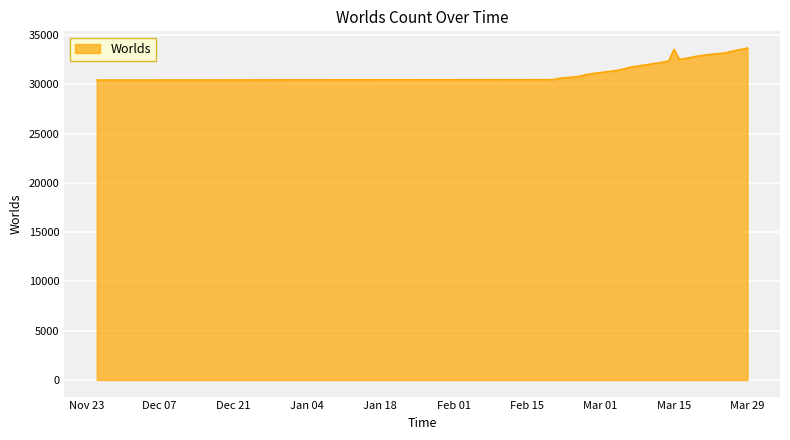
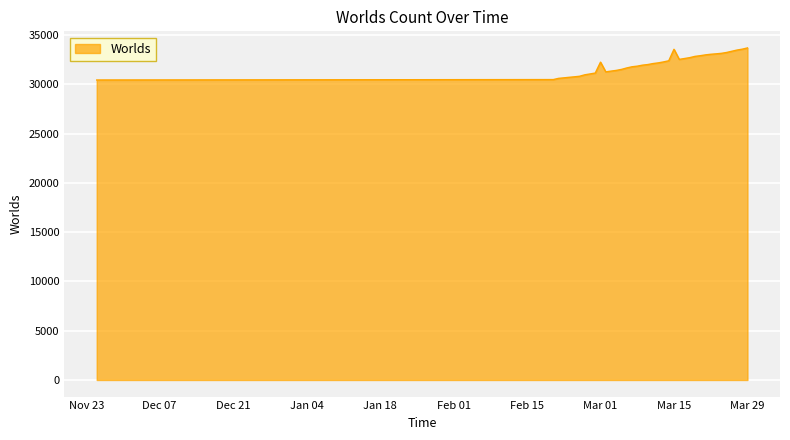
  {
-   "Mar 01": 31000,
+   "Mar 01": 32000,
    "Mar 15": 34000,
    "Mar 29": 34000
  }
